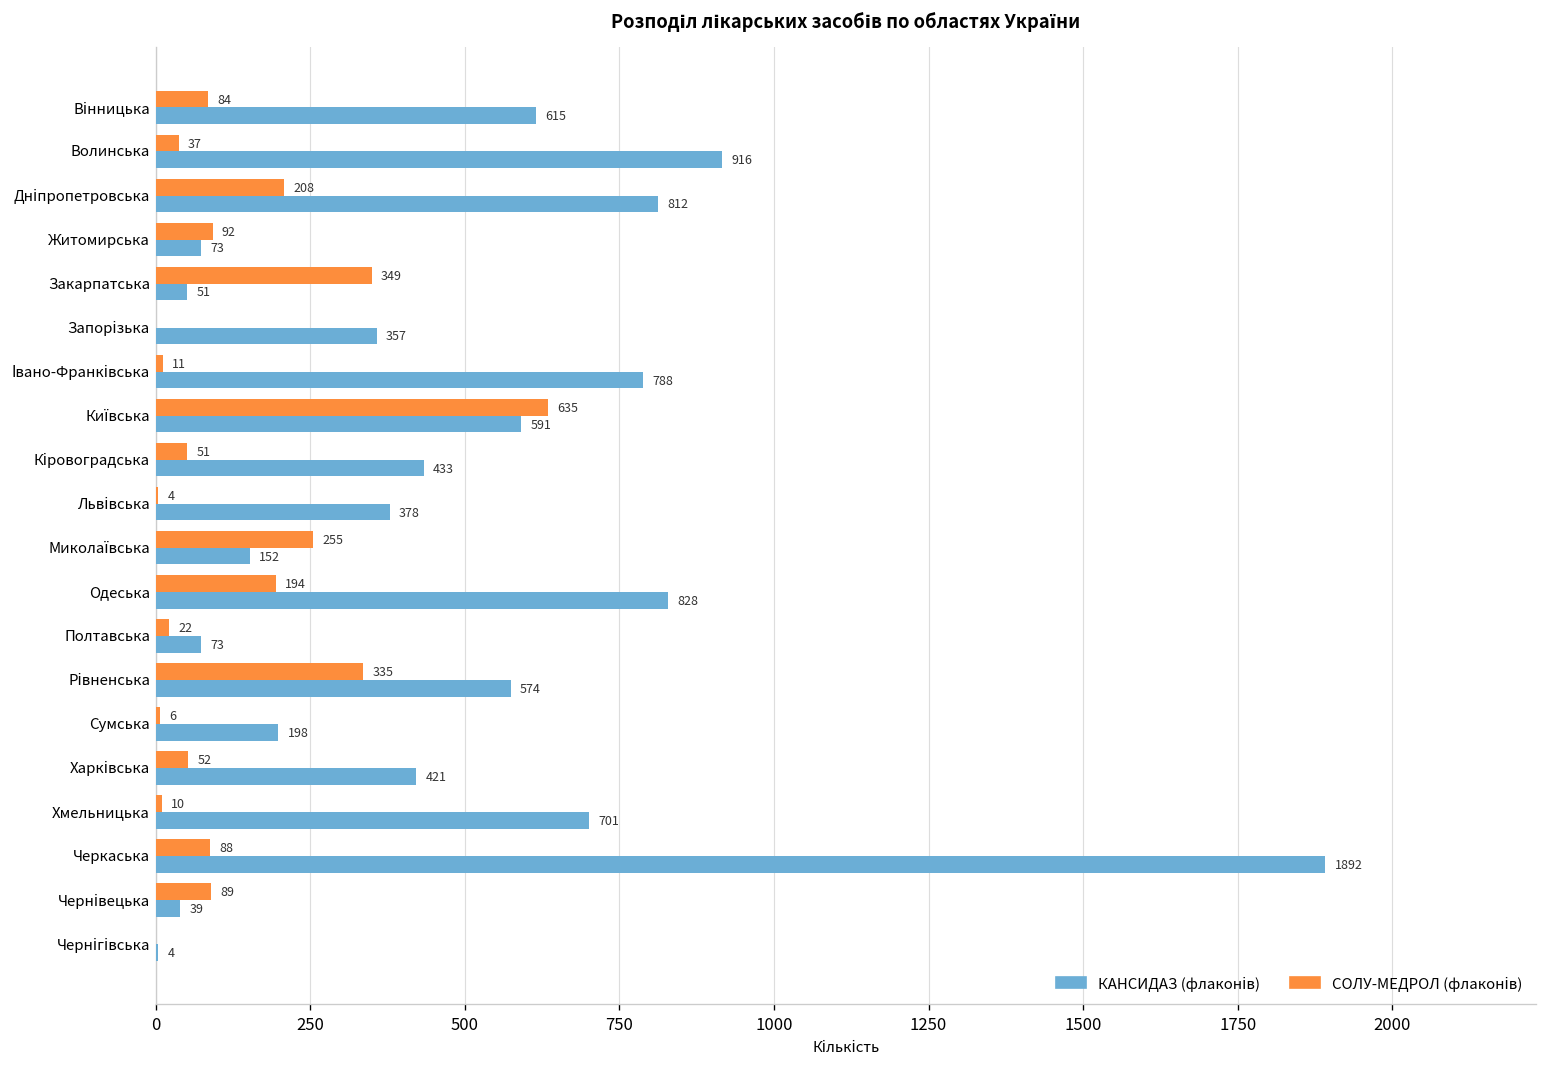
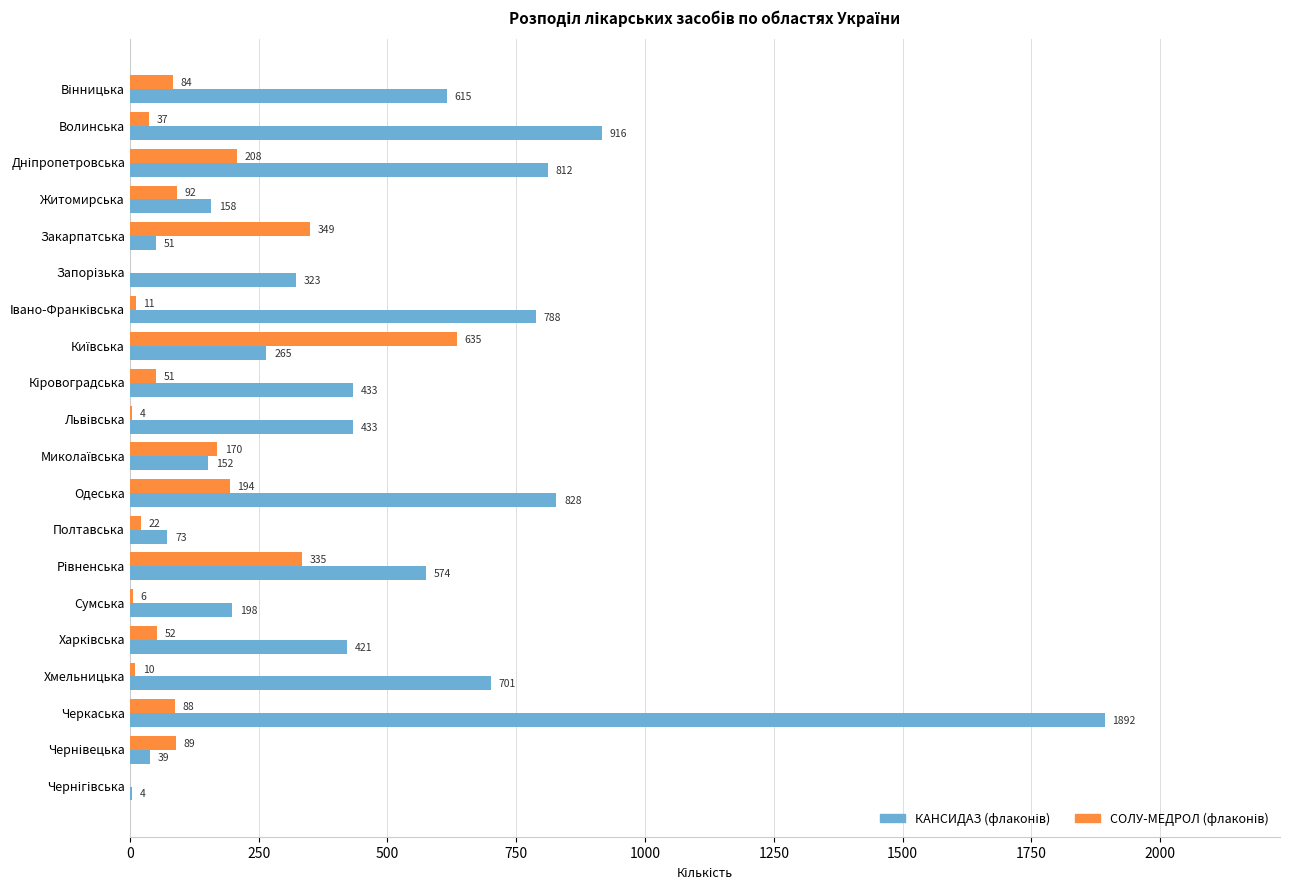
  {
    "КАНСИДАЗ (флаконів)": {
      "Вінницька": 615,
      "Волинська": 916,
      "Дніпропетровська": 812,
-     "Житомирська": 73,
+     "Житомирська": 158,
      "Закарпатська": 51,
-     "Запорізька": 357,
+     "Запорізька": 323,
      "Івано-Франківська": 788,
-     "Київська": 591,
+     "Київська": 265,
      "Кіровоградська": 433,
-     "Львівська": 378,
+     "Львівська": 433,
      "Миколаївська": 152,
      "Одеська": 828,
      "Полтавська": 73,
      "Рівненська": 574,
      "Сумська": 198,
      "Харківська": 421,
      "Хмельницька": 701,
      "Черкаська": 1892,
      "Чернівецька": 39,
      "Чернігівська": 4
    },
    "СОЛУ-МЕДРОЛ (флаконів)": {
      "Вінницька": 84,
      "Волинська": 37,
      "Дніпропетровська": 208,
      "Житомирська": 92,
      "Закарпатська": 349,
      "Івано-Франківська": 11,
      "Київська": 635,
      "Кіровоградська": 51,
      "Львівська": 4,
-     "Миколаївська": 255,
+     "Миколаївська": 170,
      "Одеська": 194,
      "Полтавська": 22,
      "Рівненська": 335,
      "Сумська": 6,
      "Харківська": 52,
      "Хмельницька": 10,
      "Черкаська": 88,
      "Чернівецька": 89
    }
  }
